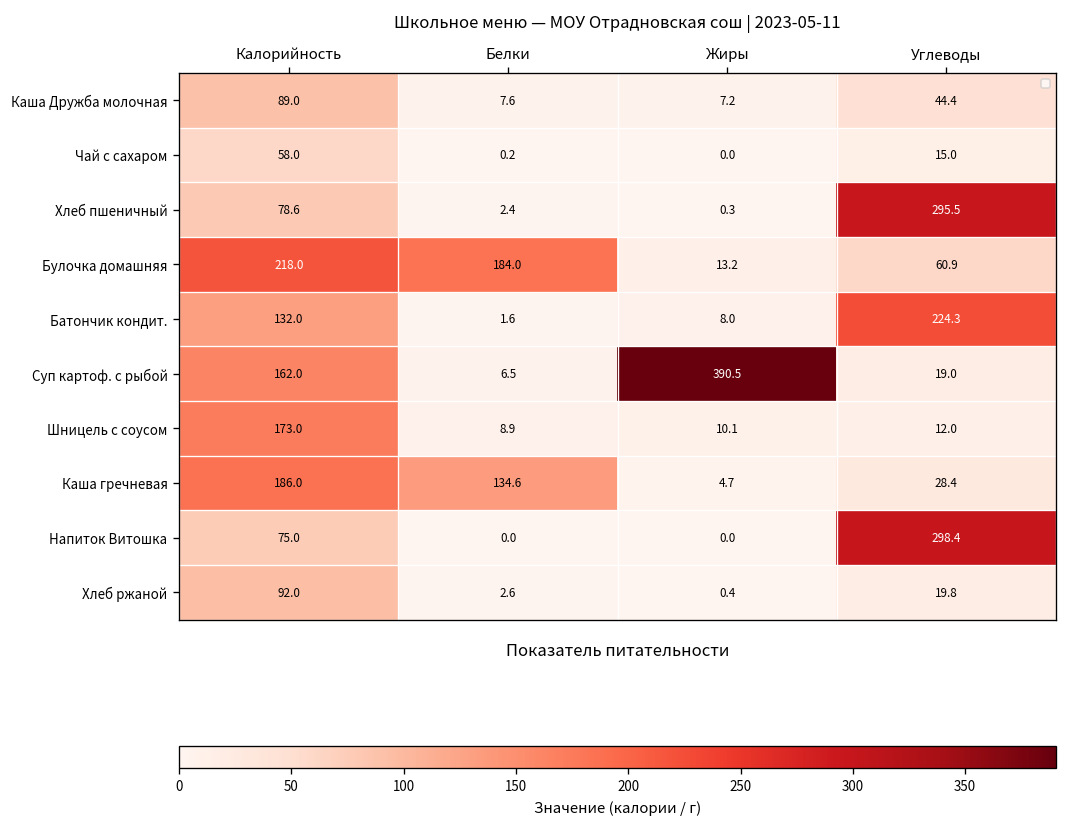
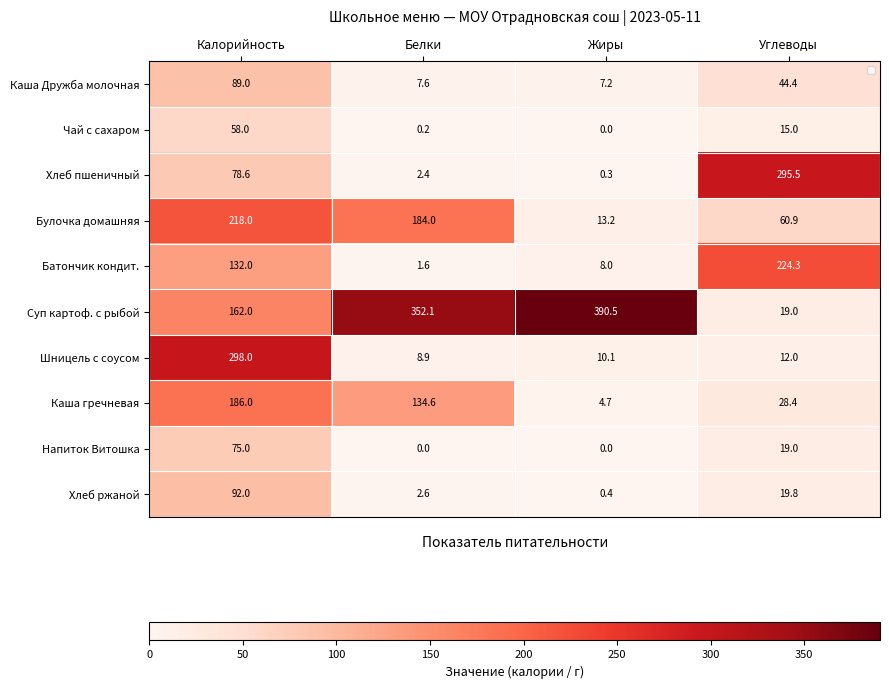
  {
    "Каша Дружба молочная": {
      "Калорийность": 89.0,
      "Белки": 7.6,
      "Жиры": 7.2,
      "Углеводы": 44.4
    },
    "Чай с сахаром": {
      "Калорийность": 58.0,
      "Белки": 0.2,
      "Жиры": 0.0,
      "Углеводы": 15.0
    },
    "Хлеб пшеничный": {
      "Калорийность": 78.6,
      "Белки": 2.4,
      "Жиры": 0.3,
      "Углеводы": 295.5
    },
    "Булочка домашняя": {
      "Калорийность": 218.0,
      "Белки": 184.0,
      "Жиры": 13.2,
      "Углеводы": 60.9
    },
    "Батончик кондит.": {
      "Калорийность": 132.0,
      "Белки": 1.6,
      "Жиры": 8.0,
      "Углеводы": 224.3
    },
    "Суп картоф. с рыбой": {
      "Калорийность": 162.0,
-     "Белки": 6.5,
+     "Белки": 352.1,
      "Жиры": 390.5,
      "Углеводы": 19.0
    },
    "Шницель с соусом": {
-     "Калорийность": 173.0,
+     "Калорийность": 298.0,
      "Белки": 8.9,
      "Жиры": 10.1,
      "Углеводы": 12.0
    },
    "Каша гречневая": {
      "Калорийность": 186.0,
      "Белки": 134.6,
      "Жиры": 4.7,
      "Углеводы": 28.4
    },
    "Напиток Витошка": {
      "Калорийность": 75.0,
      "Белки": 0.0,
      "Жиры": 0.0,
-     "Углеводы": 298.4
+     "Углеводы": 19.0
    },
    "Хлеб ржаной": {
      "Калорийность": 92.0,
      "Белки": 2.6,
      "Жиры": 0.4,
      "Углеводы": 19.8
    }
  }
